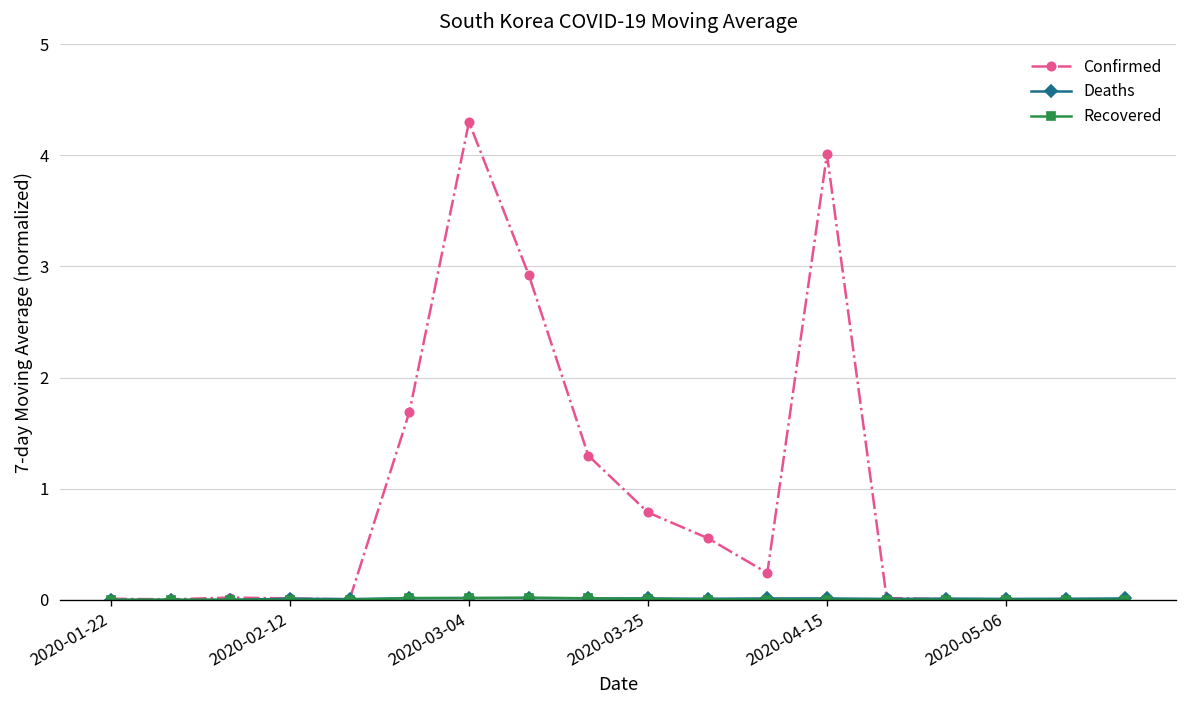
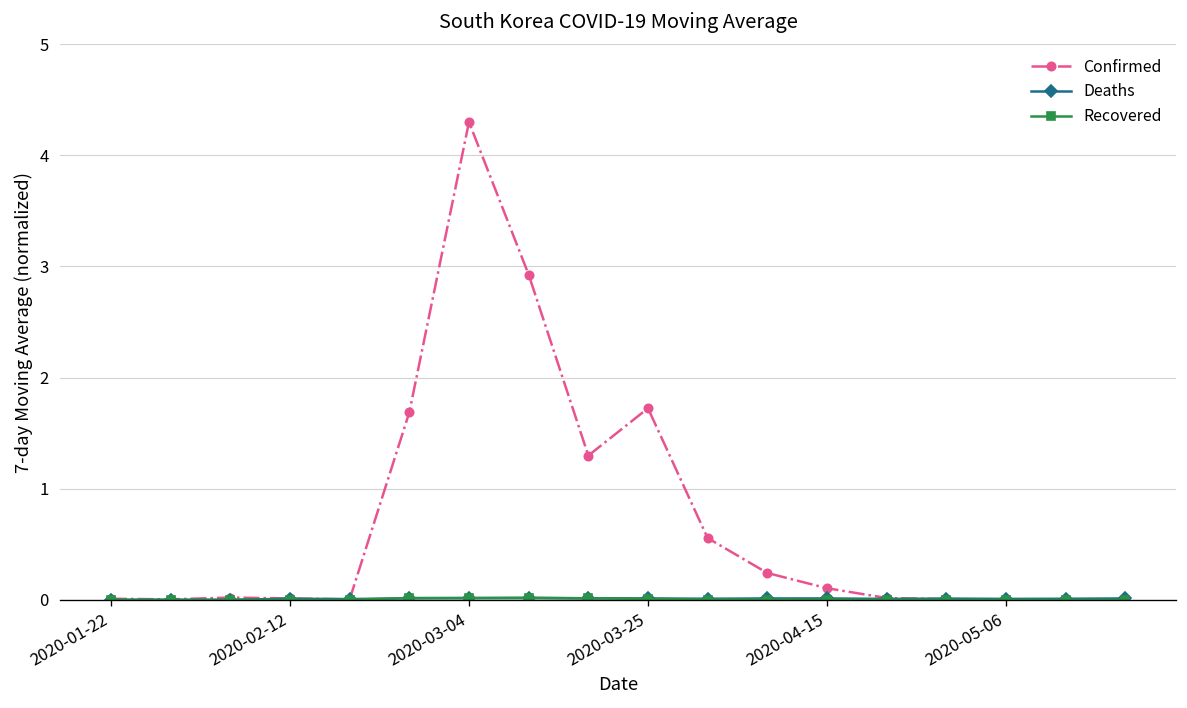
  {
    "Confirmed": {
      "2020-03-04": 4.3,
-     "2020-03-25": 0.8,
-     "2020-04-15": 4.0
+     "2020-03-25": 1.7,
+     "2020-04-15": 0.1
    }
  }
